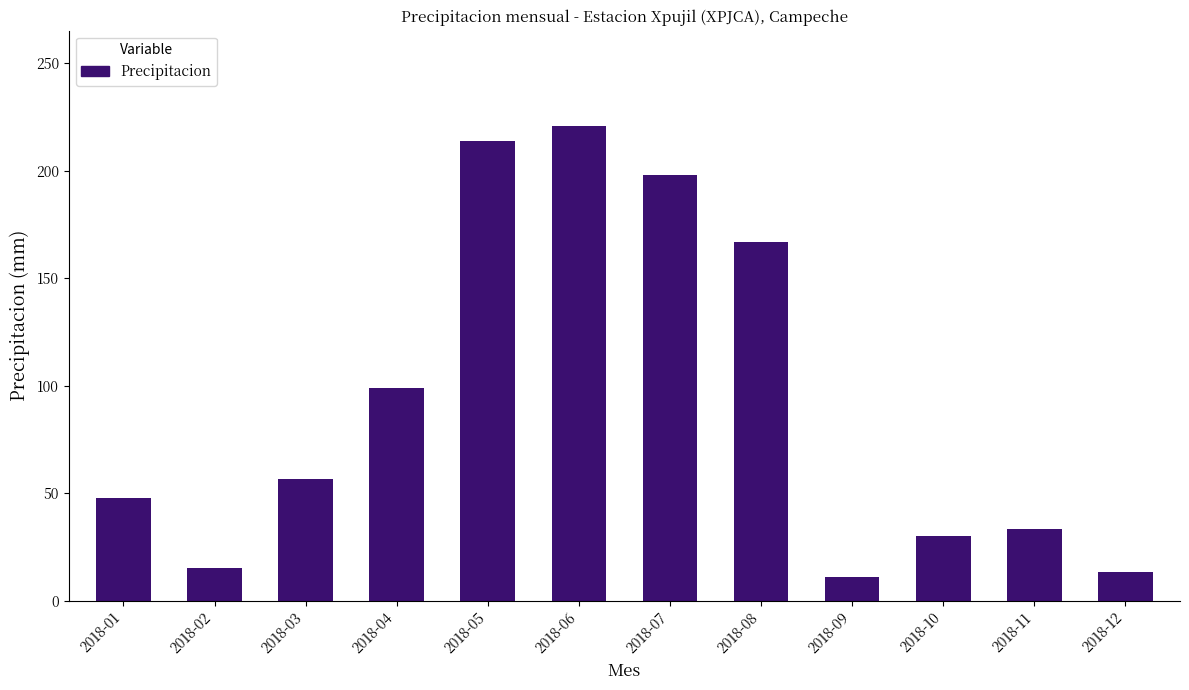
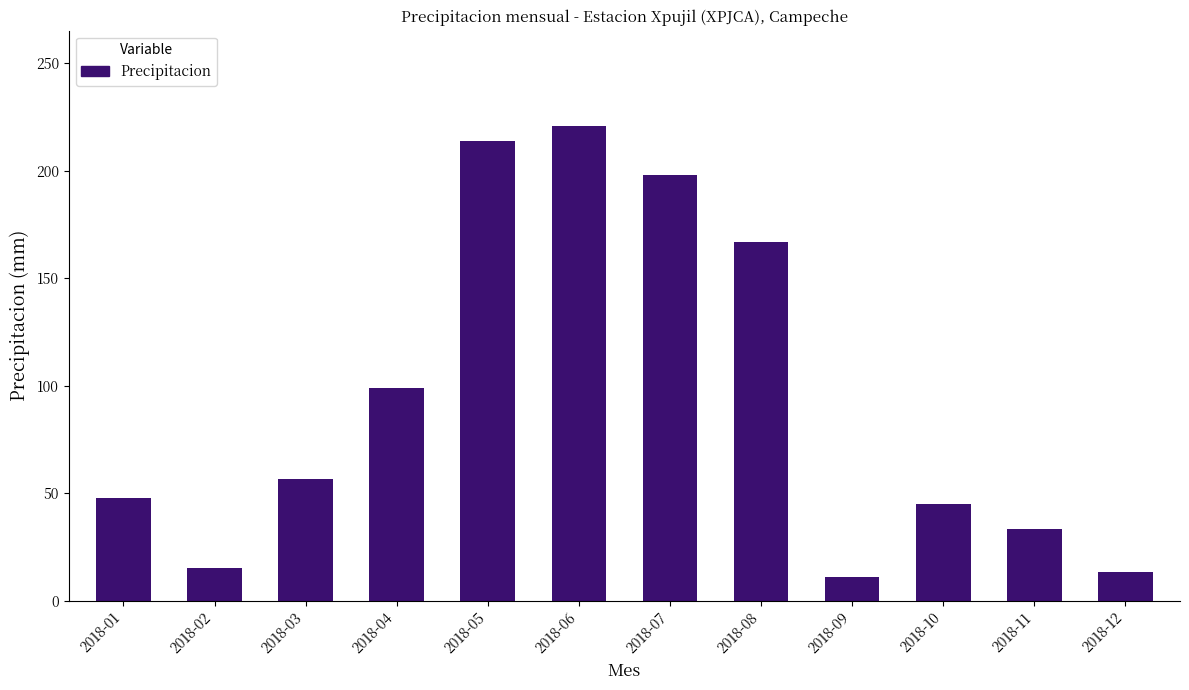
  {
    "2018-01": 48,
    "2018-02": 15,
    "2018-03": 57,
    "2018-04": 99,
    "2018-05": 214,
    "2018-06": 221,
    "2018-07": 198,
    "2018-08": 167,
    "2018-09": 11,
-   "2018-10": 30,
+   "2018-10": 45,
    "2018-11": 33,
    "2018-12": 13
  }
